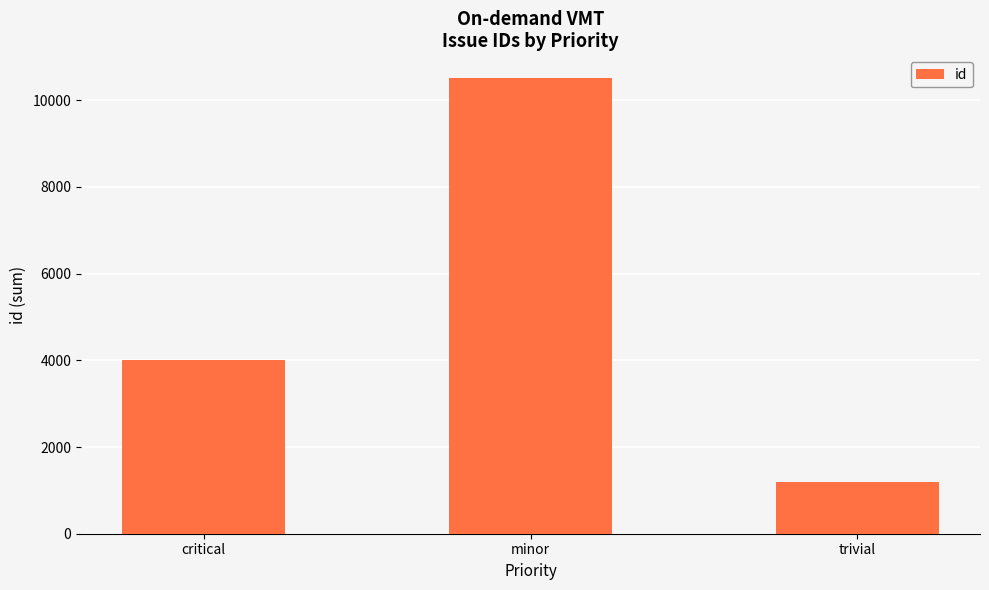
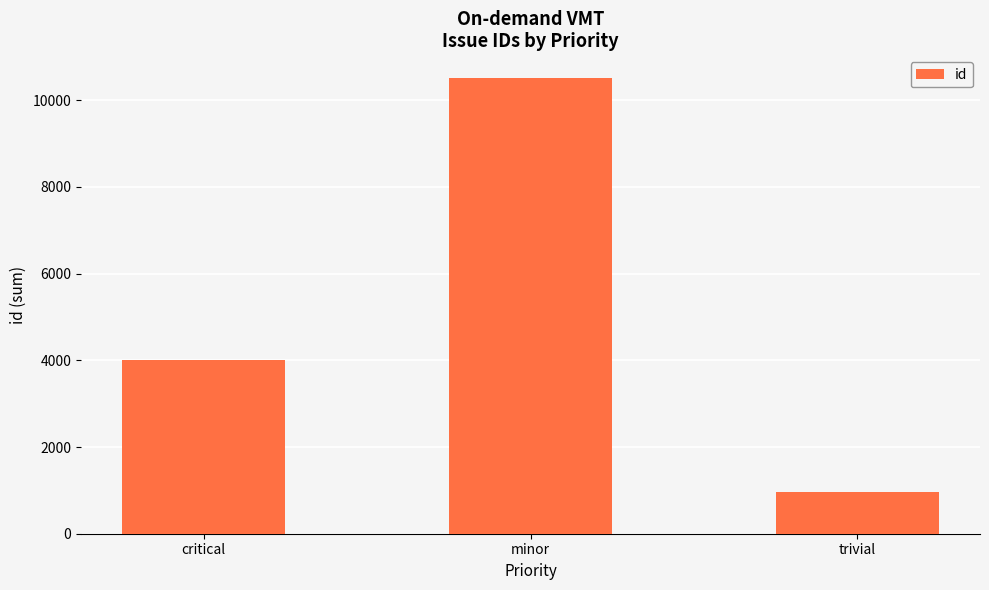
  {
    "critical": 4000,
    "minor": 10500,
-   "trivial": 1200
+   "trivial": 1000
  }
